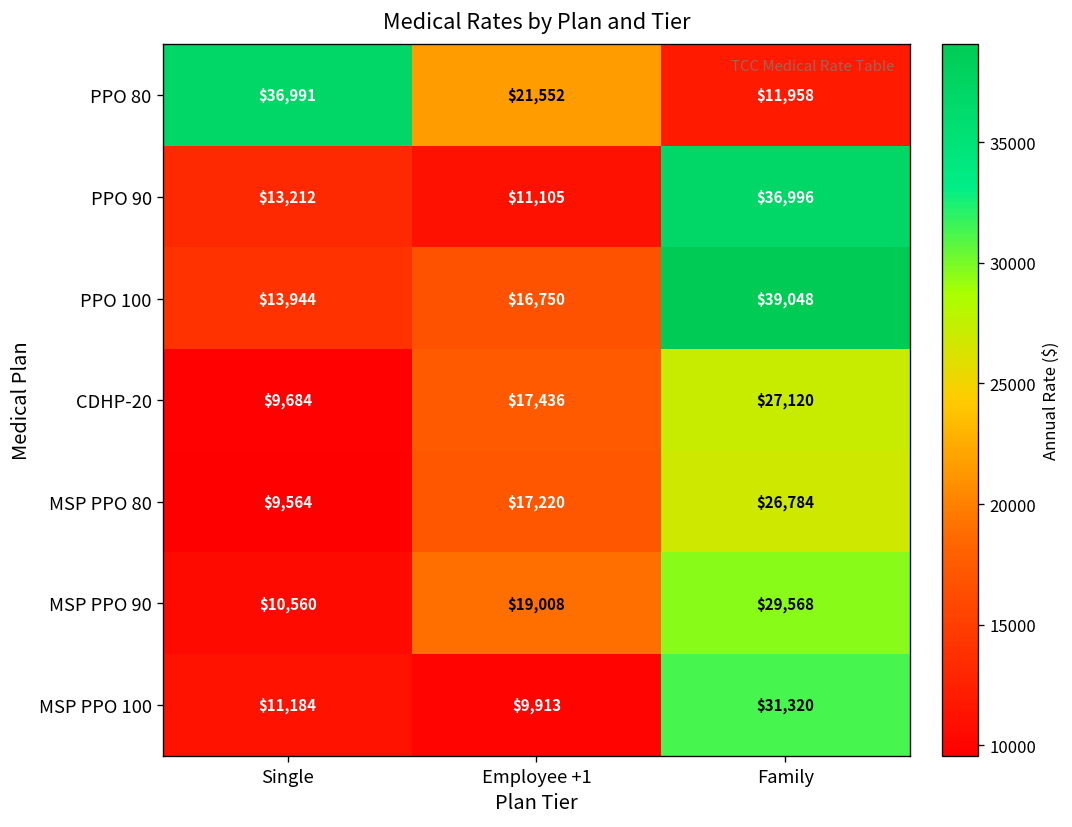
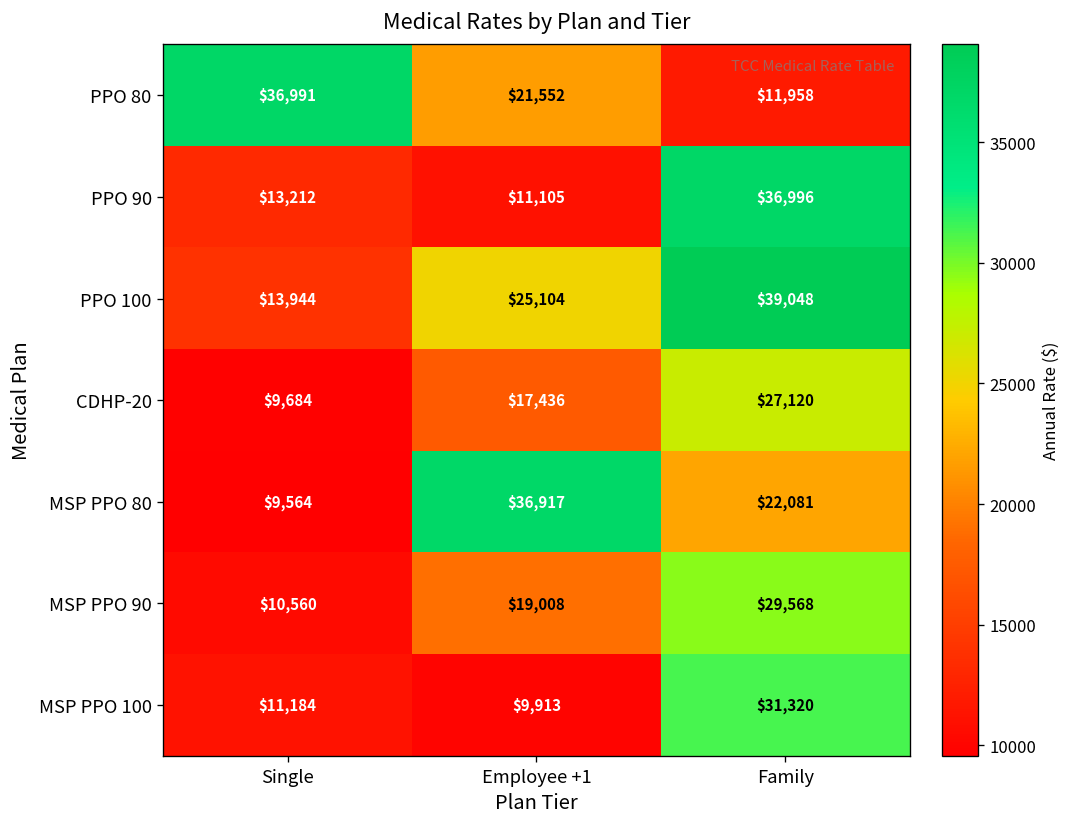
  {
    "PPO 80": {
      "Single": "$36,991",
      "Employee +1": "$21,552"
    },
    "PPO 90": {
      "Single": "$13,212",
      "Employee +1": "$11,105",
      "Family": "$36,996"
    },
    "PPO 100": {
      "Single": "$13,944",
-     "Employee +1": "$16,750",
+     "Employee +1": "$25,104",
      "Family": "$39,048"
    },
    "CDHP-20": {
      "Single": "$9,684",
      "Employee +1": "$17,436",
      "Family": "$27,120"
    },
    "MSP PPO 80": {
      "Single": "$9,564",
-     "Employee +1": "$17,220",
-     "Family": "$26,784"
+     "Employee +1": "$36,917",
+     "Family": "$22,081"
    },
    "MSP PPO 90": {
      "Single": "$10,560",
      "Employee +1": "$19,008",
      "Family": "$29,568"
    },
    "MSP PPO 100": {
      "Single": "$11,184",
      "Employee +1": "$9,913",
      "Family": "$31,320"
    }
  }
